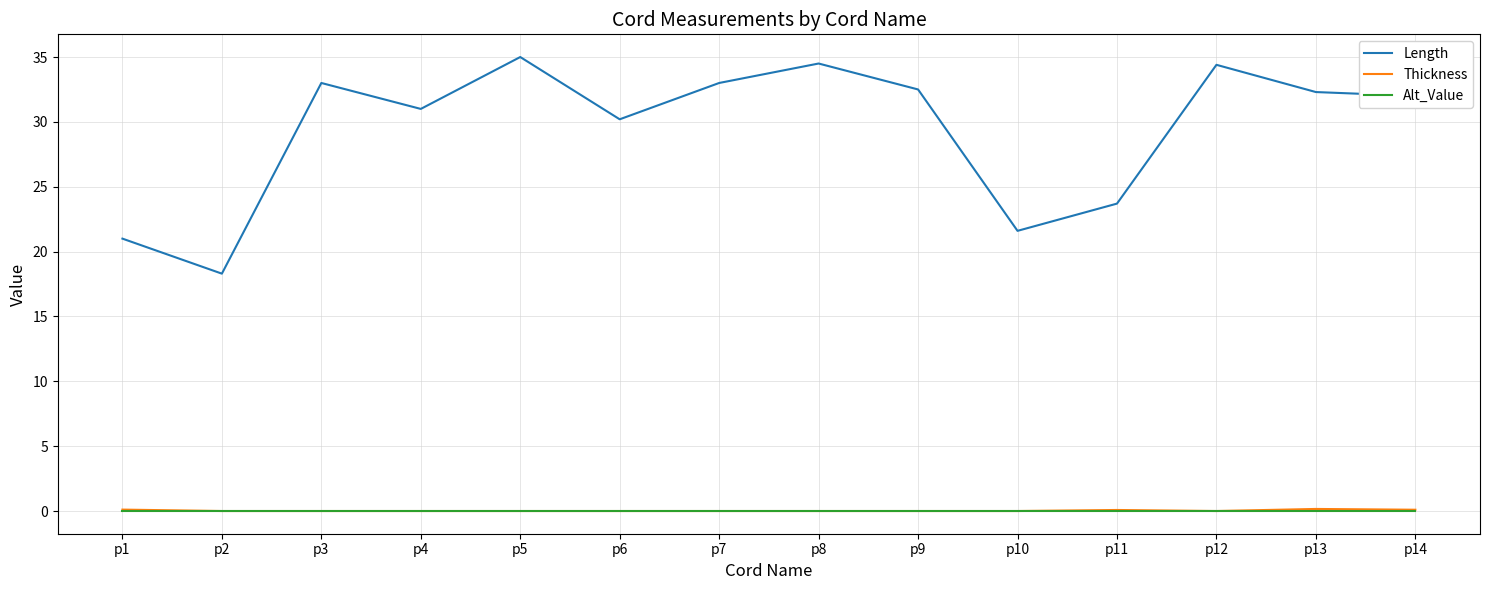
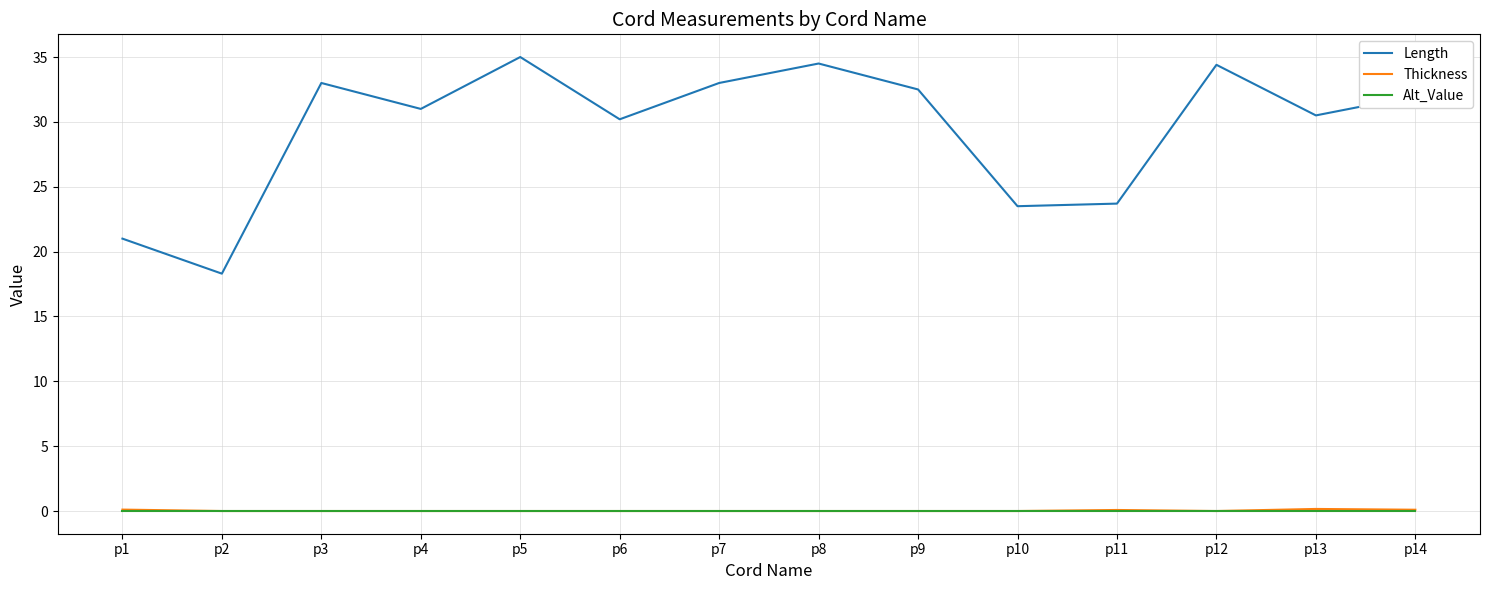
  {
    "Length": {
      "p1": 21.0,
      "p2": 18.3,
      "p3": 33.0,
      "p4": 31.0,
      "p5": 35.0,
      "p6": 30.2,
      "p7": 33.0,
      "p8": 34.5,
      "p9": 32.5,
-     "p10": 21.6,
+     "p10": 23.5,
      "p11": 23.7,
      "p12": 34.4,
-     "p13": 32.3
+     "p13": 30.5
    }
  }
